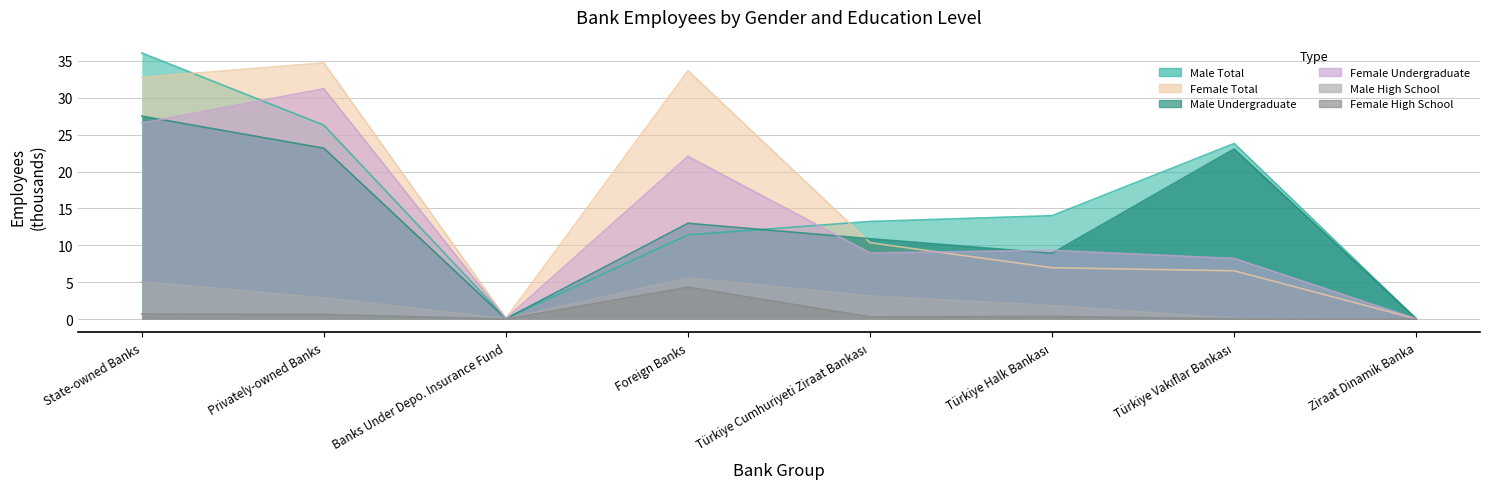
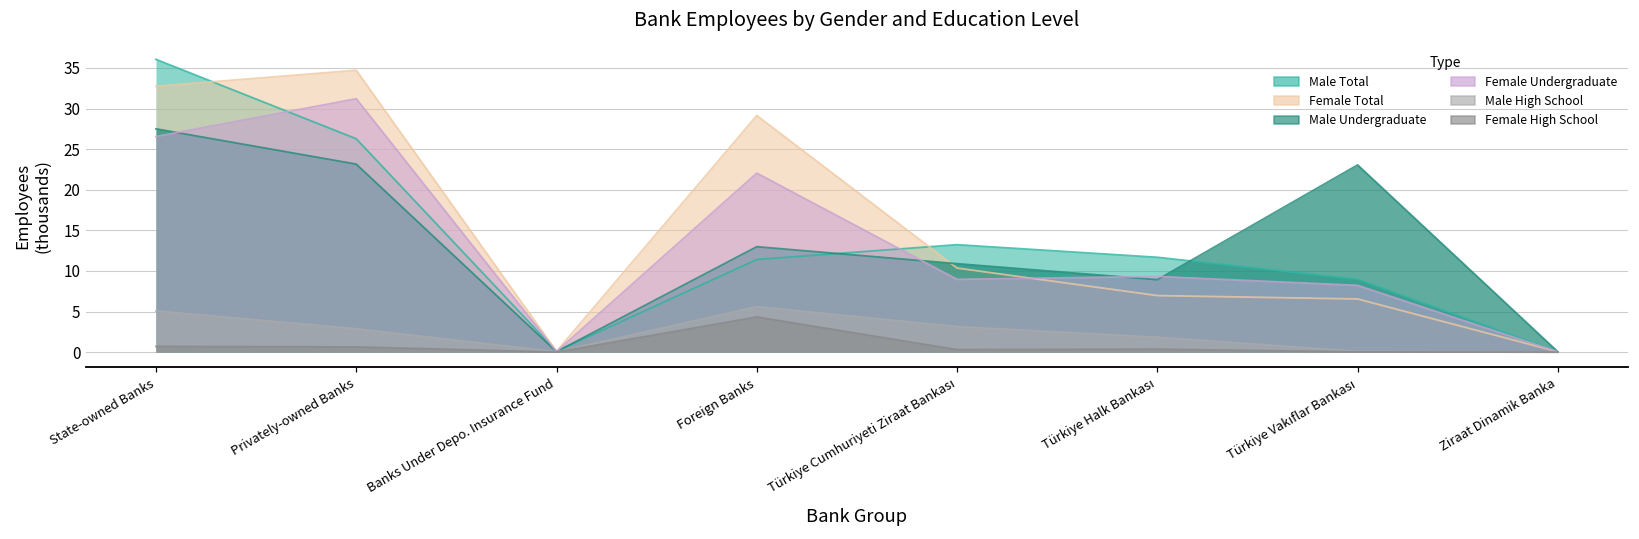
  {
    "Male Total": {
      "State-owned Banks": 36,
      "Privately-owned Banks": 26,
      "Foreign Banks": 11,
      "Türkiye Cumhuriyeti Ziraat Bankası": 13,
-     "Türkiye Halk Bankası": 14,
-     "Türkiye Vakıflar Bankası": 24
+     "Türkiye Halk Bankası": 12,
+     "Türkiye Vakıflar Bankası": 9
    },
    "Female Total": {
      "State-owned Banks": 33,
      "Privately-owned Banks": 35,
-     "Foreign Banks": 34,
+     "Foreign Banks": 29,
      "Türkiye Cumhuriyeti Ziraat Bankası": 10,
      "Türkiye Halk Bankası": 7,
      "Türkiye Vakıflar Bankası": 7
    },
    "Male Undergraduate": {
      "State-owned Banks": 28,
      "Privately-owned Banks": 23,
      "Foreign Banks": 13,
      "Türkiye Cumhuriyeti Ziraat Bankası": 11,
      "Türkiye Halk Bankası": 9,
      "Türkiye Vakıflar Bankası": 23
    }
  }
